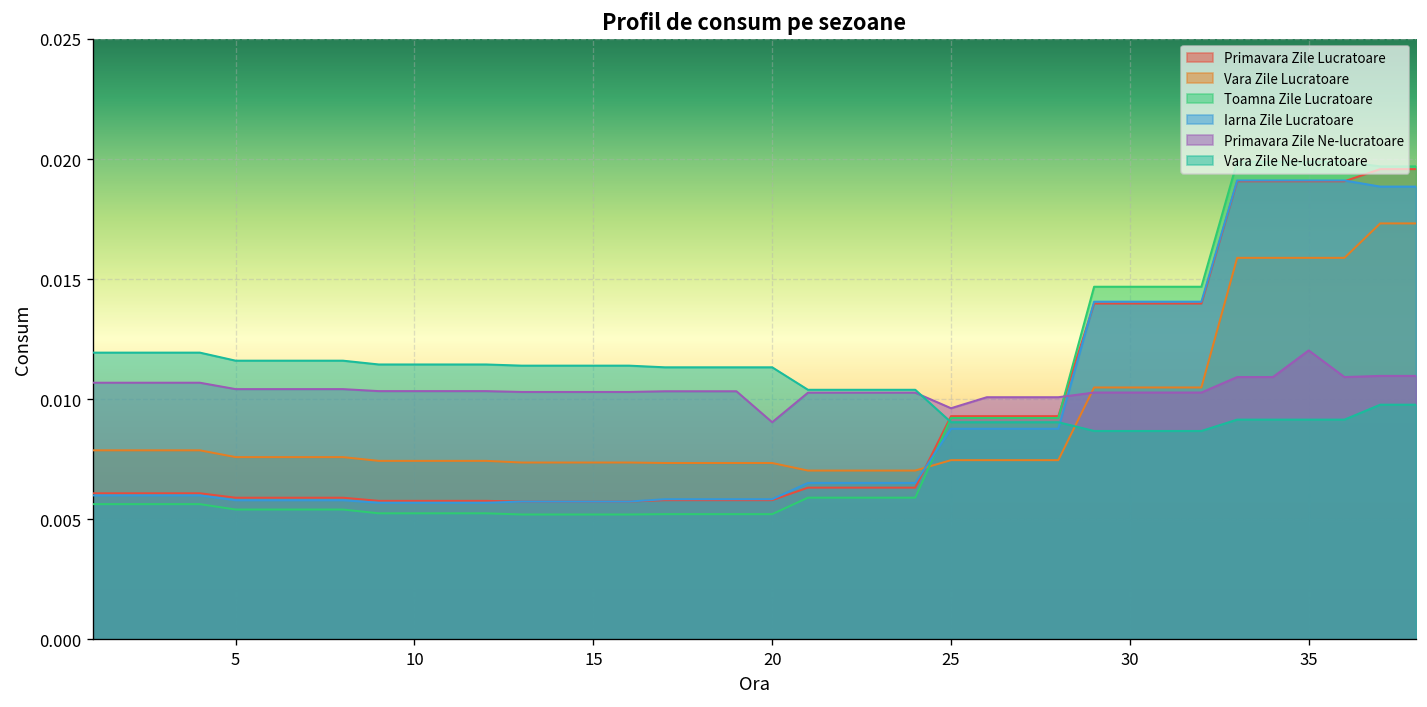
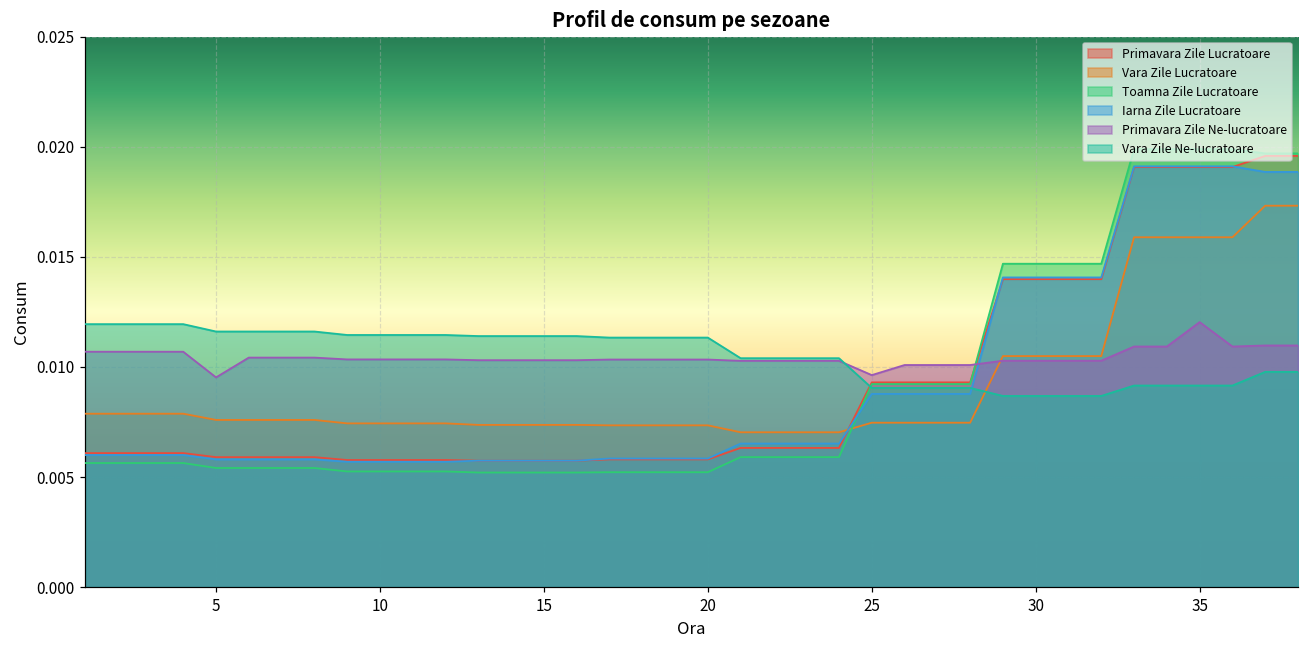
  {
    "Primavara Zile Ne-lucratoare": {
-     "5": 0.0104,
+     "5": 0.0095,
      "10": 0.0103,
      "15": 0.0103,
-     "20": 0.0090,
+     "20": 0.0103,
      "25": 0.0096,
      "30": 0.0103,
      "35": 0.0120
    }
  }
